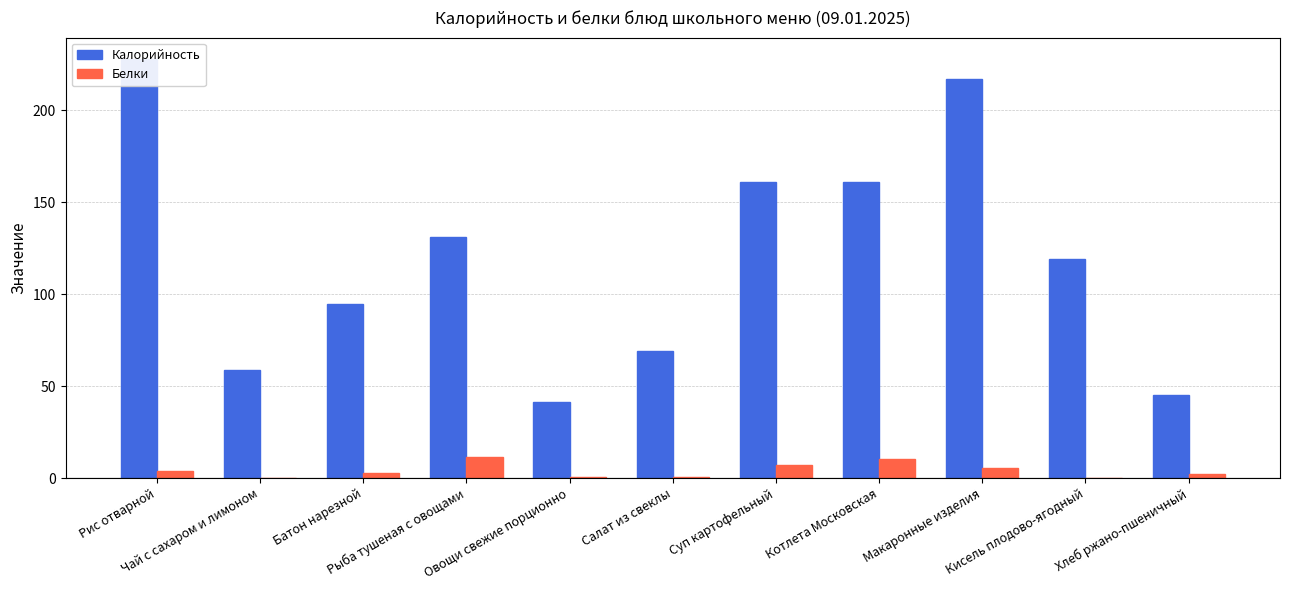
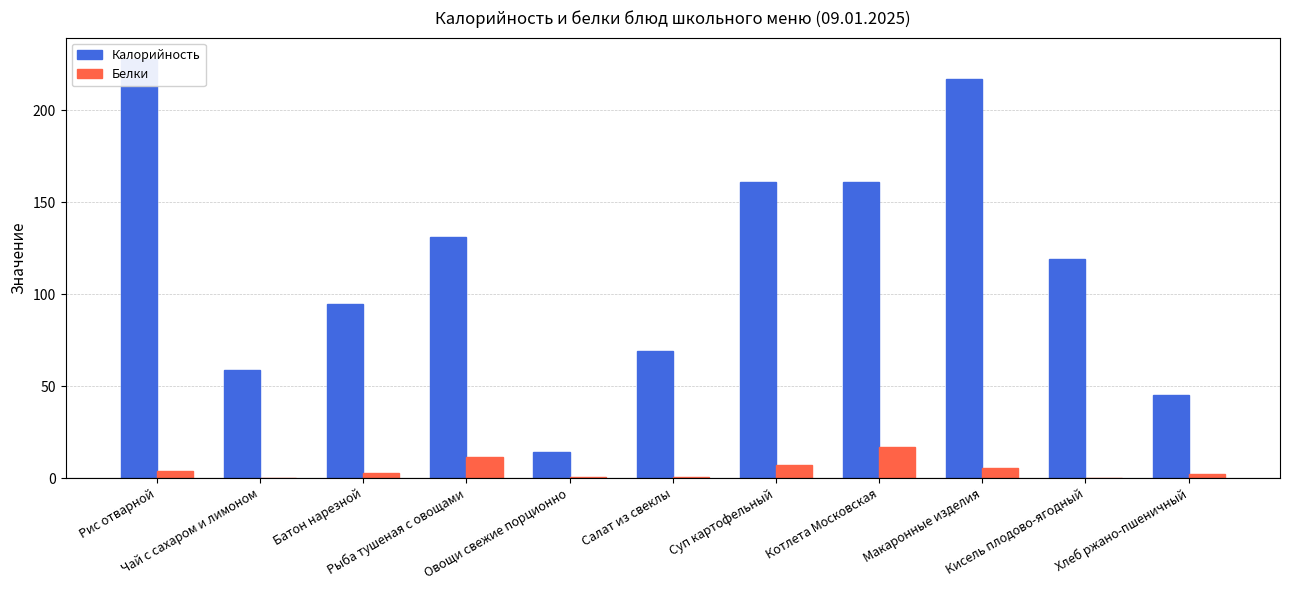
  {
    "Калорийность": {
      "Чай с сахаром и лимоном": 59,
      "Батон нарезной": 95,
      "Рыба тушеная с овощами": 131,
-     "Овощи свежие порционно": 42,
+     "Овощи свежие порционно": 14,
      "Салат из свеклы": 69,
      "Суп картофельный": 161,
      "Котлета Московская": 161,
      "Макаронные изделия": 217,
      "Кисель плодово-ягодный": 119,
      "Хлеб ржано-пшеничный": 45
    },
    "Белки": {
      "Рис отварной": 4,
      "Батон нарезной": 3,
      "Рыба тушеная с овощами": 11,
      "Суп картофельный": 7,
-     "Котлета Московская": 11,
+     "Котлета Московская": 17,
      "Макаронные изделия": 5,
      "Кисель плодово-ягодный": 0,
      "Хлеб ржано-пшеничный": 2
    }
  }
